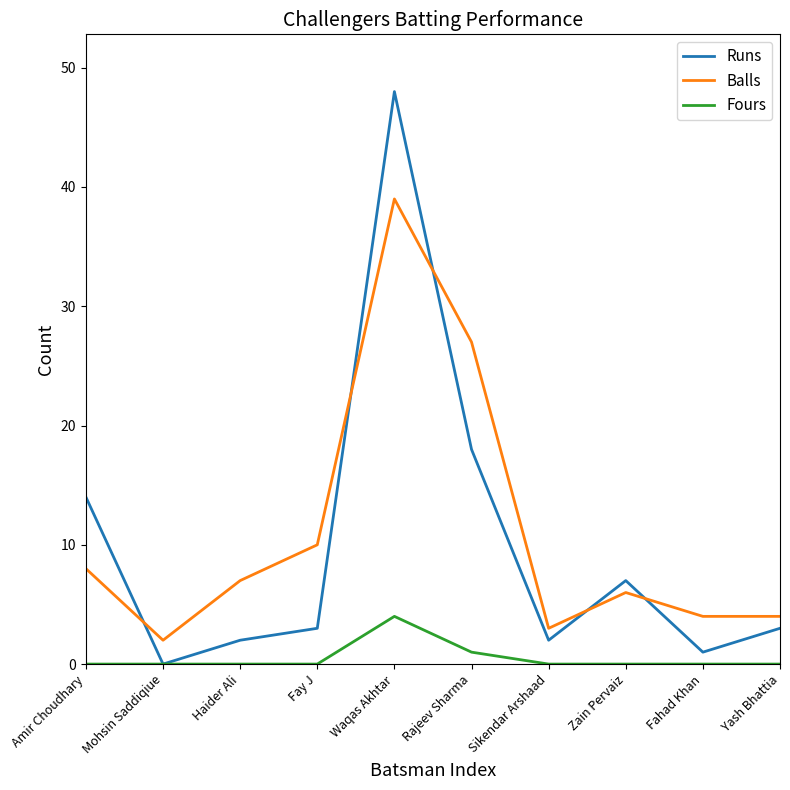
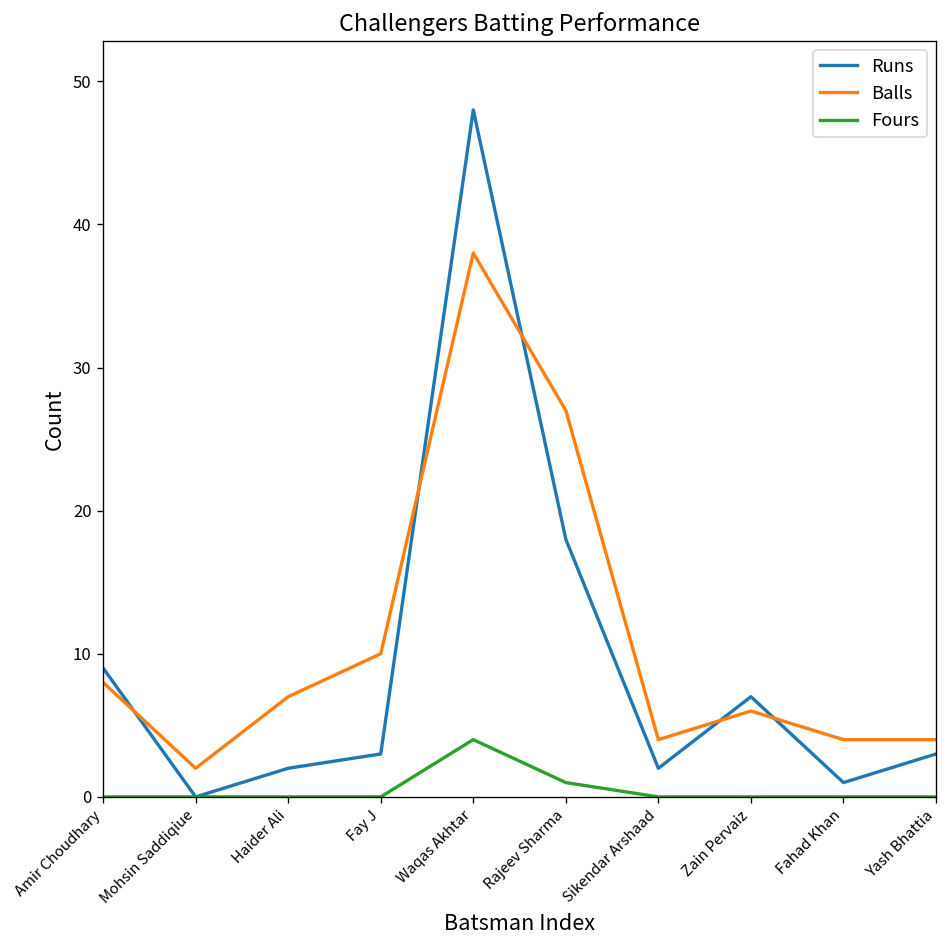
  {
    "Runs": {
-     "Amir Choudhary": 14,
+     "Amir Choudhary": 9,
      "Haider Ali": 2,
      "Fay J": 3,
      "Waqas Akhtar": 48,
      "Rajeev Sharma": 18,
      "Sikendar Arshaad": 2,
      "Zain Pervaiz": 7,
      "Fahad Khan": 1,
      "Yash Bhattia": 3
    },
    "Balls": {
      "Amir Choudhary": 8,
      "Mohsin Saddiqiue": 2,
      "Haider Ali": 7,
      "Fay J": 10,
-     "Waqas Akhtar": 39,
+     "Waqas Akhtar": 38,
      "Rajeev Sharma": 27,
-     "Sikendar Arshaad": 3,
+     "Sikendar Arshaad": 4,
      "Zain Pervaiz": 6,
      "Fahad Khan": 4,
      "Yash Bhattia": 4
    },
    "Fours": {
      "Amir Choudhary": 0,
      "Haider Ali": 0,
      "Fay J": 0,
      "Waqas Akhtar": 4,
      "Rajeev Sharma": 1,
      "Sikendar Arshaad": 0,
      "Zain Pervaiz": 0,
      "Fahad Khan": 0,
      "Yash Bhattia": 0
    }
  }
